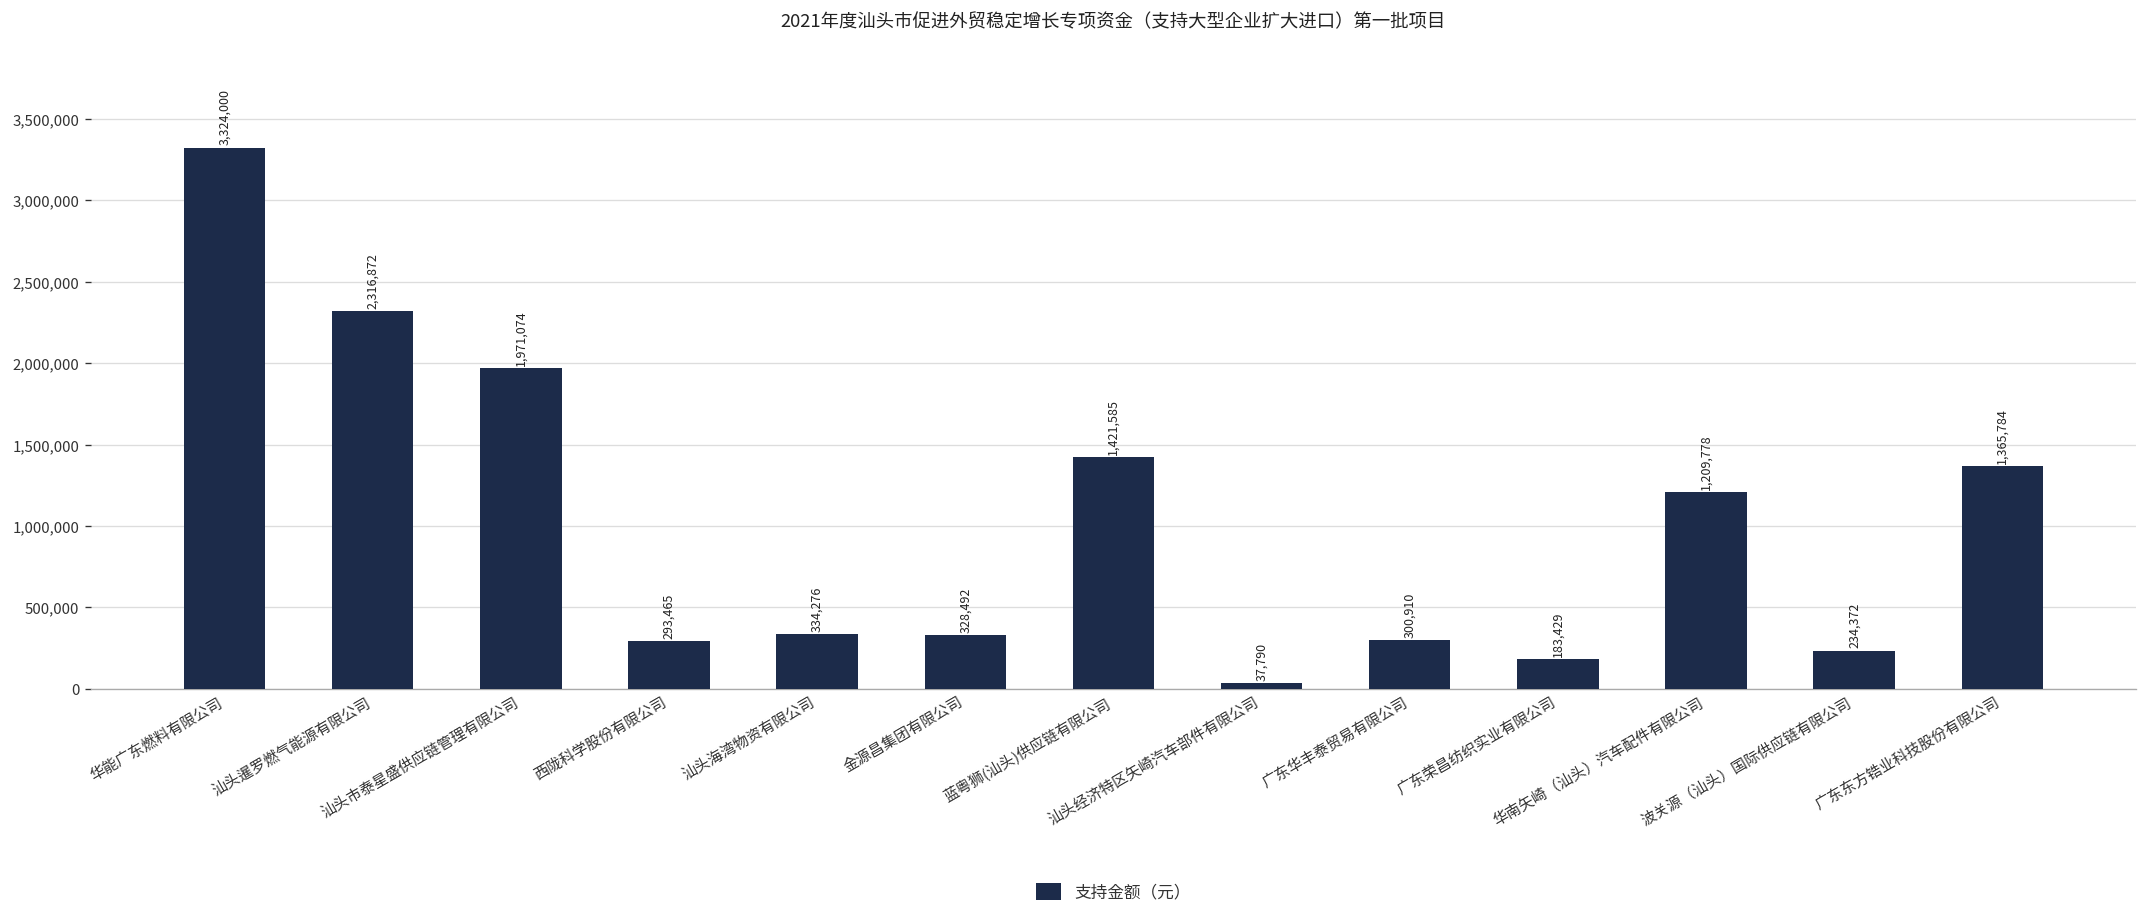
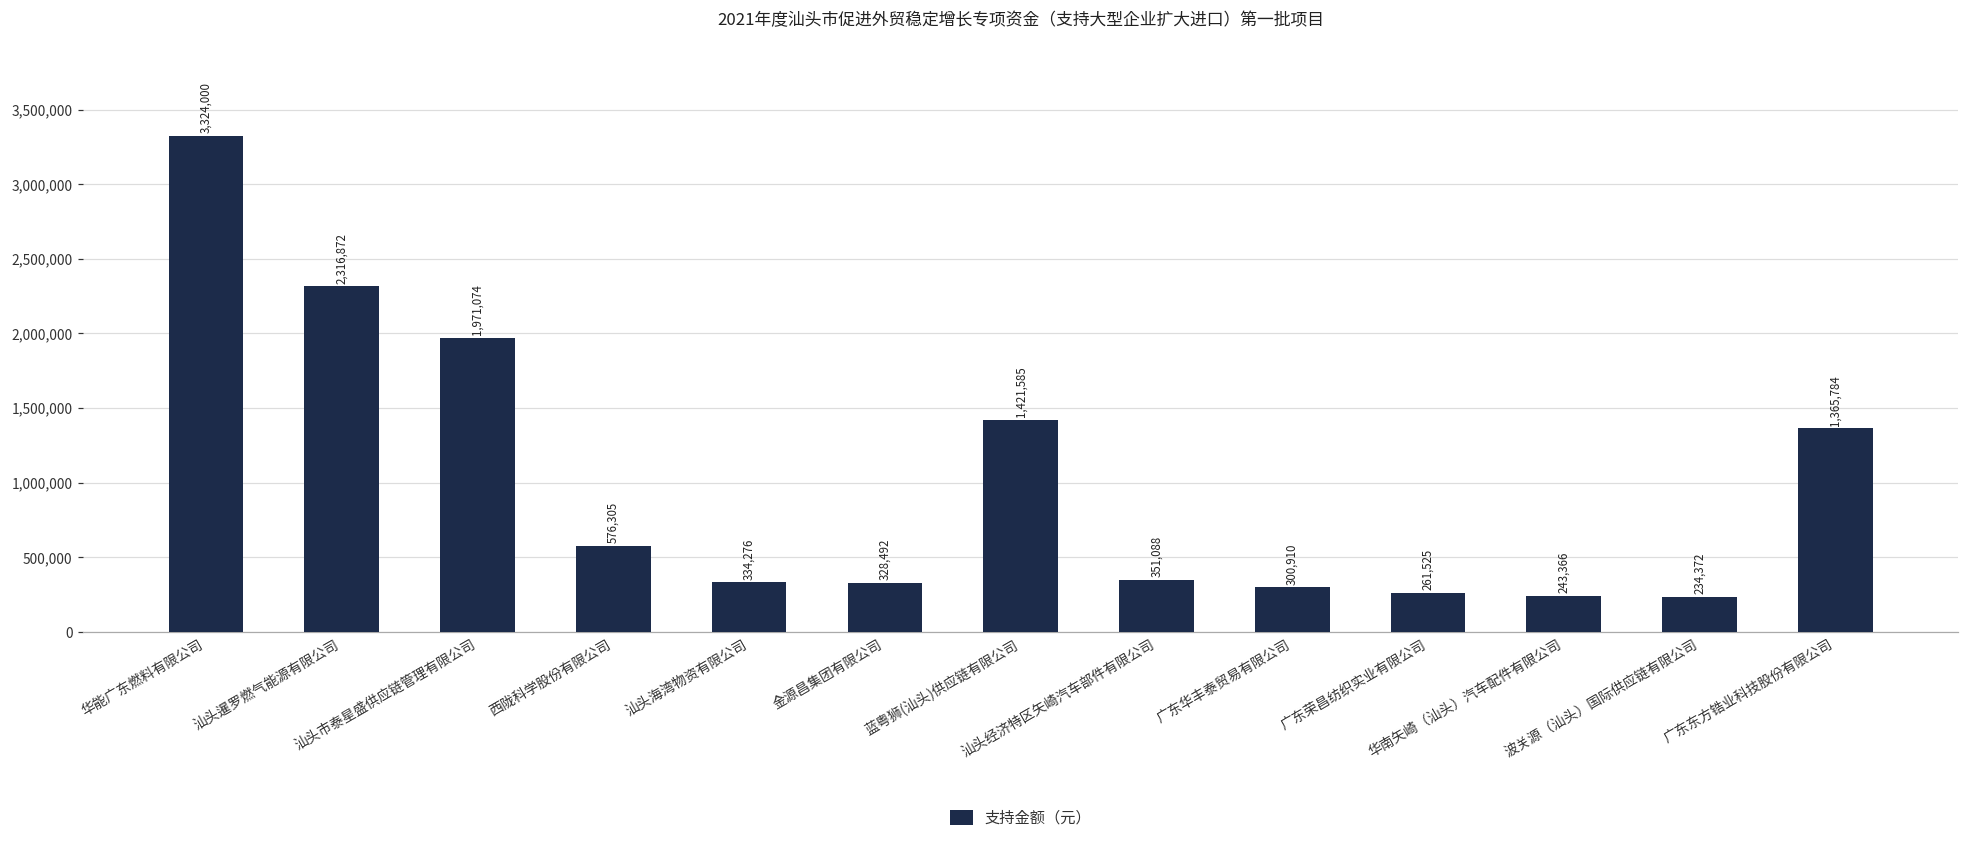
  {
    "华能广东燃料有限公司": "3,324,000",
    "汕头暹罗燃气能源有限公司": "2,316,872",
    "汕头市泰星盛供应链管理有限公司": "1,971,074",
-   "西陇科学股份有限公司": "293,465",
+   "西陇科学股份有限公司": "576,305",
    "汕头海湾物资有限公司": "334,276",
    "金源昌集团有限公司": "328,492",
    "蓝粤狮(汕头)供应链有限公司": "1,421,585",
-   "汕头经济特区矢崎汽车部件有限公司": "37,790",
+   "汕头经济特区矢崎汽车部件有限公司": "351,088",
    "广东华丰泰贸易有限公司": "300,910",
-   "广东荣昌纺织实业有限公司": "183,429",
-   "华南矢崎（汕头）汽车配件有限公司": "1,209,778",
+   "广东荣昌纺织实业有限公司": "261,525",
+   "华南矢崎（汕头）汽车配件有限公司": "243,366",
    "波关源（汕头）国际供应链有限公司": "234,372",
    "广东东方锆业科技股份有限公司": "1,365,784"
  }
